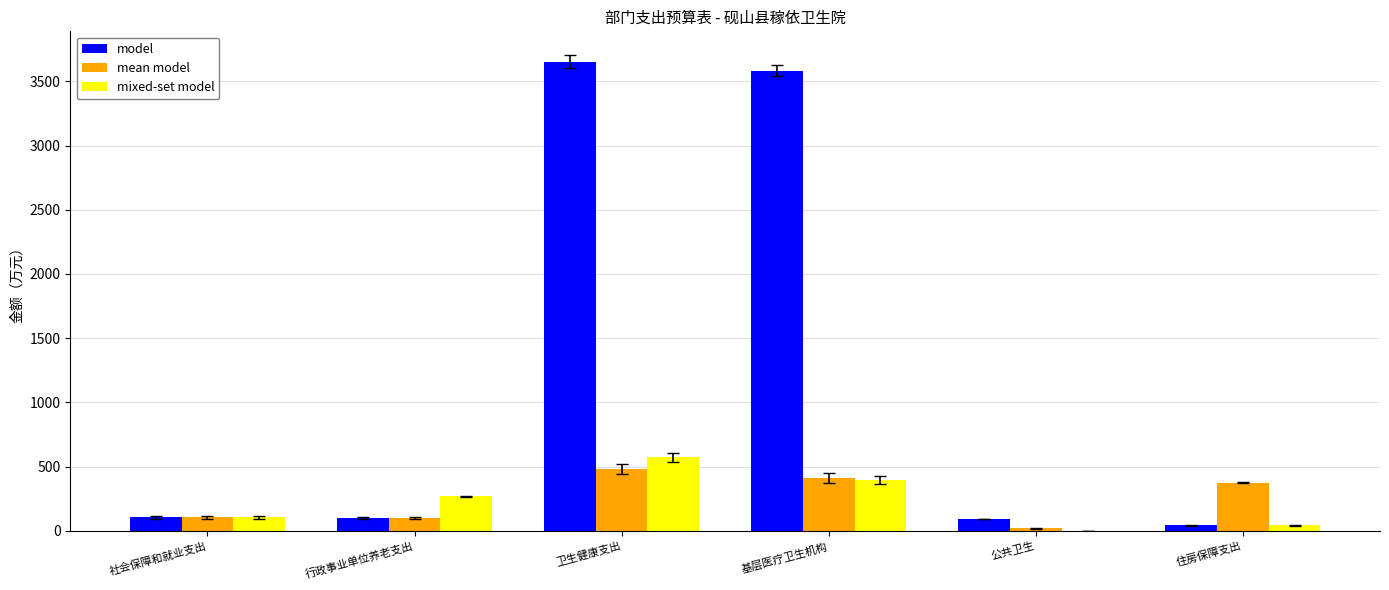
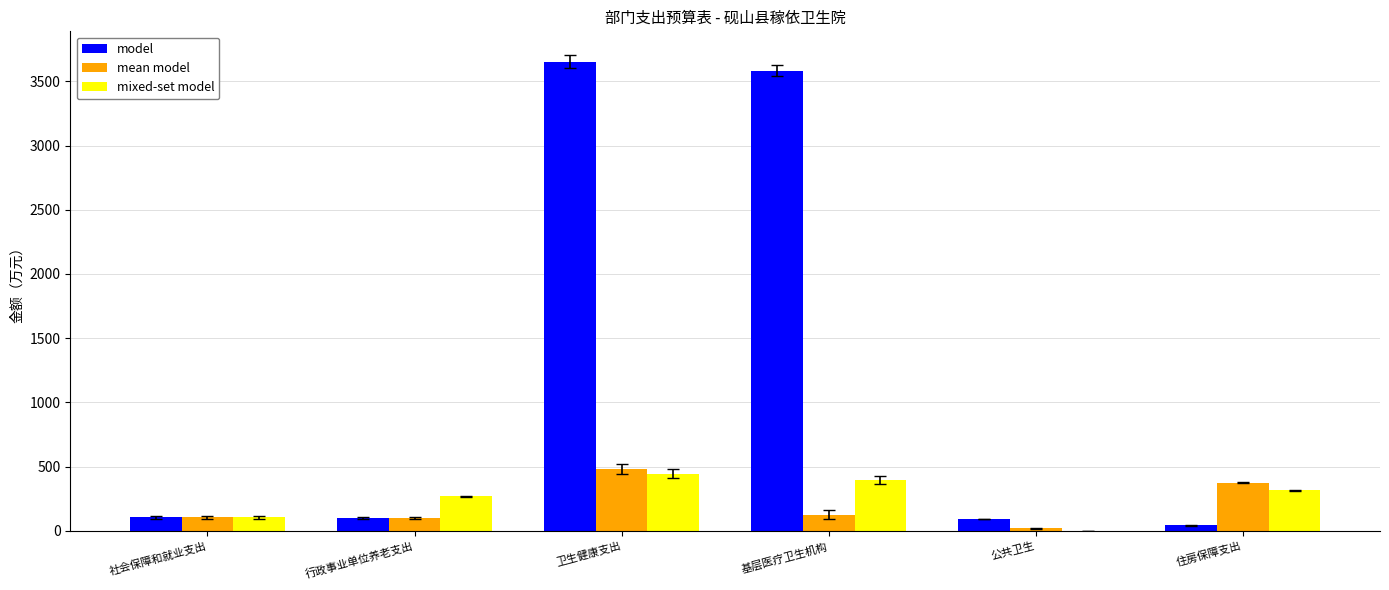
  {
    "model": {
      "社会保障和就业支出": 110,
      "行政事业单位养老支出": 100,
      "卫生健康支出": 3650,
      "基层医疗卫生机构": 3580,
      "公共卫生": 90,
      "住房保障支出": 40
    },
    "mean model": {
      "社会保障和就业支出": 110,
      "行政事业单位养老支出": 100,
      "卫生健康支出": 480,
-     "基层医疗卫生机构": 410,
+     "基层医疗卫生机构": 130,
      "公共卫生": 20,
      "住房保障支出": 380
    },
    "mixed-set model": {
      "社会保障和就业支出": 110,
      "行政事业单位养老支出": 270,
-     "卫生健康支出": 570,
+     "卫生健康支出": 440,
      "基层医疗卫生机构": 400,
      "公共卫生": 0,
-     "住房保障支出": 40
+     "住房保障支出": 320
    }
  }
